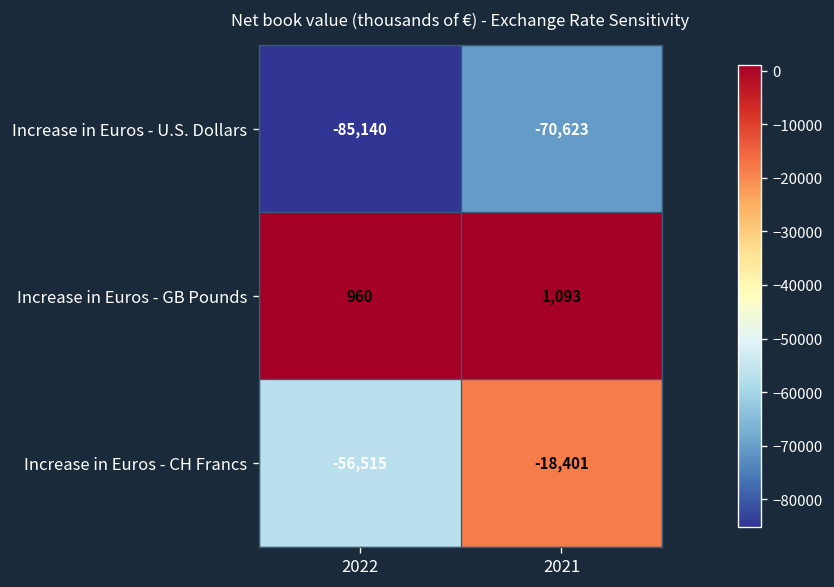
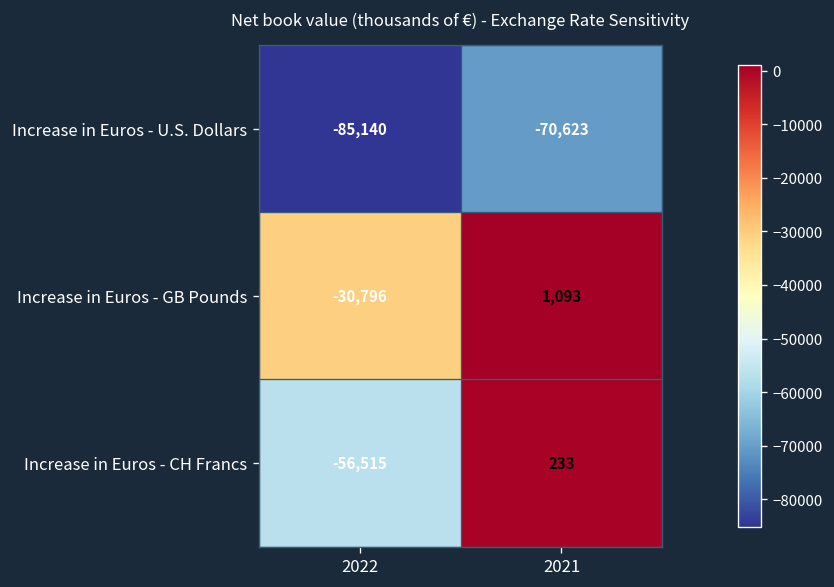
  {
    "Increase in Euros - U.S. Dollars": {
      "2022": "-85,140",
      "2021": "-70,623"
    },
    "Increase in Euros - GB Pounds": {
-     "2022": "960",
+     "2022": "-30,796",
      "2021": "1,093"
    },
    "Increase in Euros - CH Francs": {
      "2022": "-56,515",
-     "2021": "-18,401"
+     "2021": "233"
    }
  }
